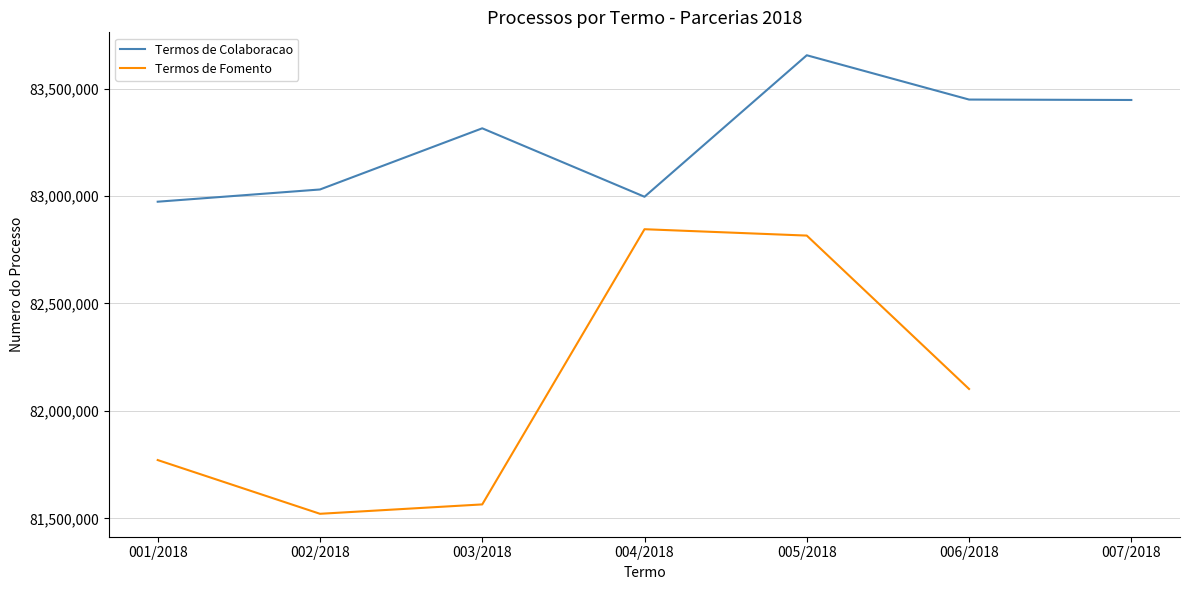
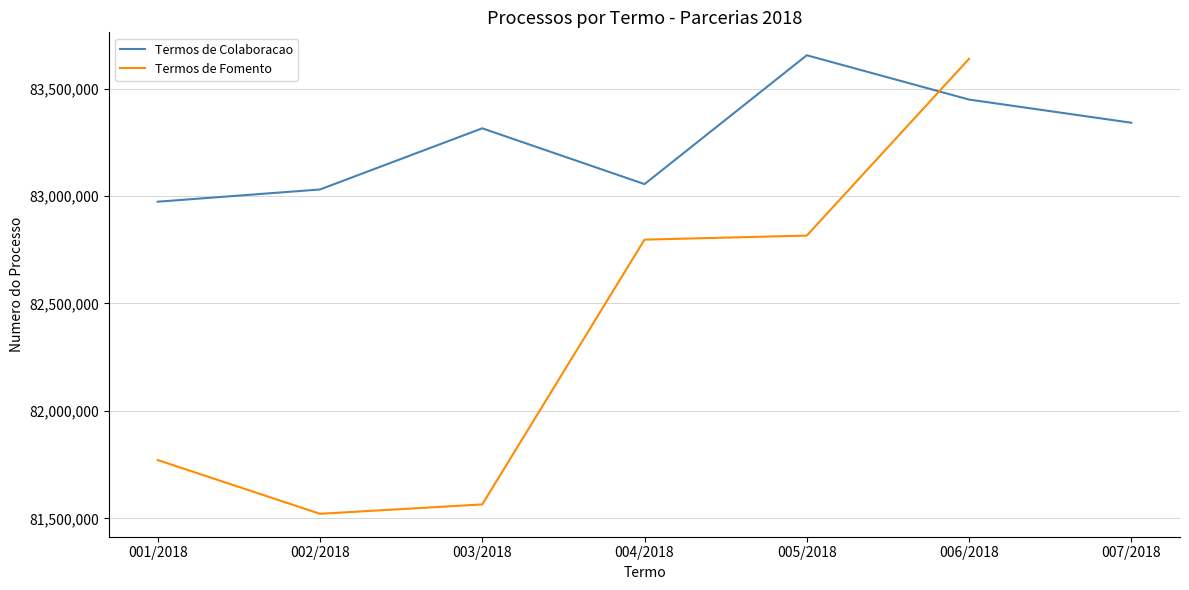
  {
    "Termos de Colaboracao": {
      "001/2018": "82,970,000",
      "002/2018": "83,030,000",
      "003/2018": "83,320,000",
-     "004/2018": "83,000,000",
+     "004/2018": "83,060,000",
      "005/2018": "83,660,000",
      "006/2018": "83,450,000",
-     "007/2018": "83,450,000"
+     "007/2018": "83,340,000"
    },
    "Termos de Fomento": {
      "001/2018": "81,770,000",
      "002/2018": "81,520,000",
      "003/2018": "81,560,000",
-     "004/2018": "82,850,000",
+     "004/2018": "82,800,000",
      "005/2018": "82,820,000",
-     "006/2018": "82,100,000"
+     "006/2018": "83,640,000"
    }
  }
